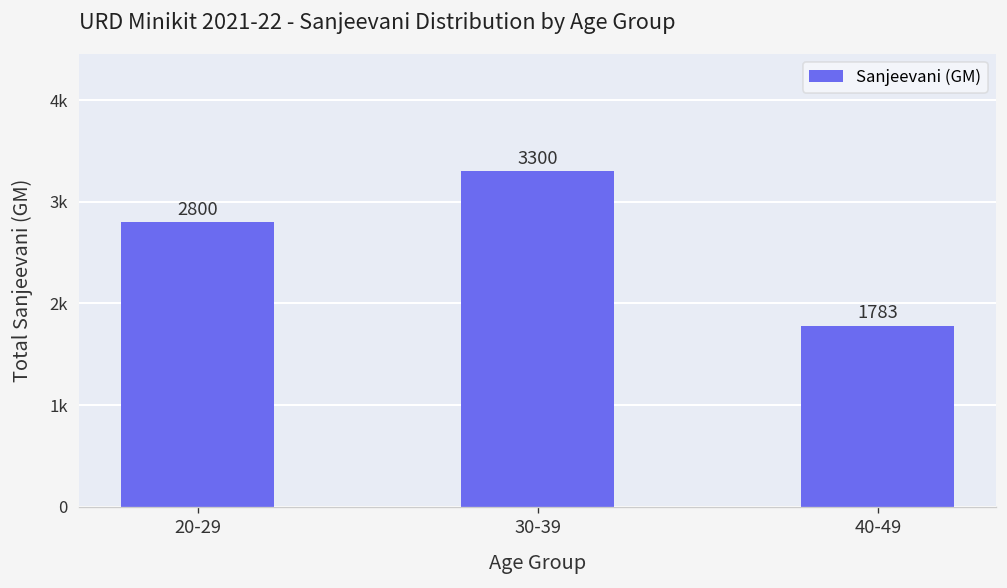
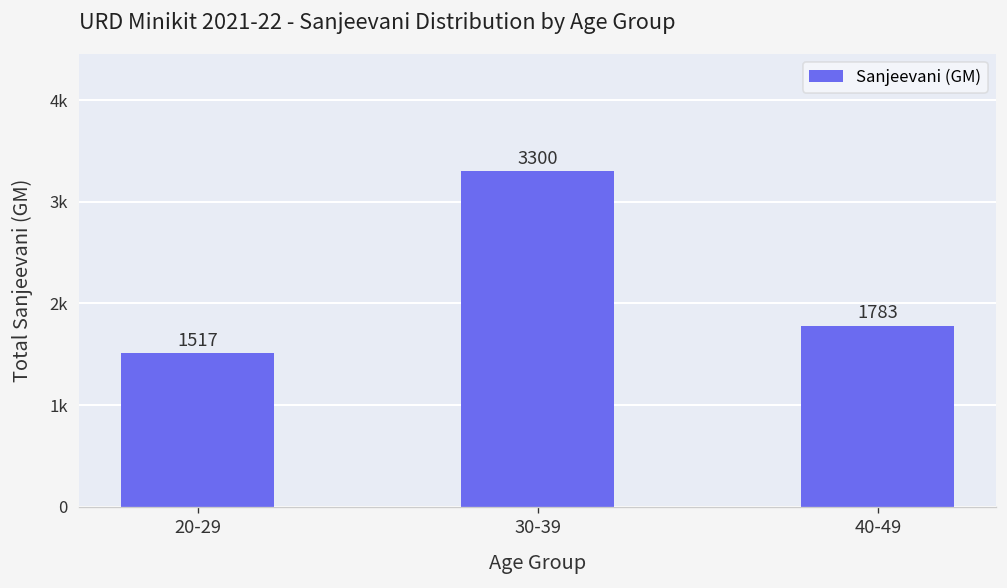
  {
-   "20-29": 2800,
+   "20-29": 1517,
    "30-39": 3300,
    "40-49": 1783
  }
